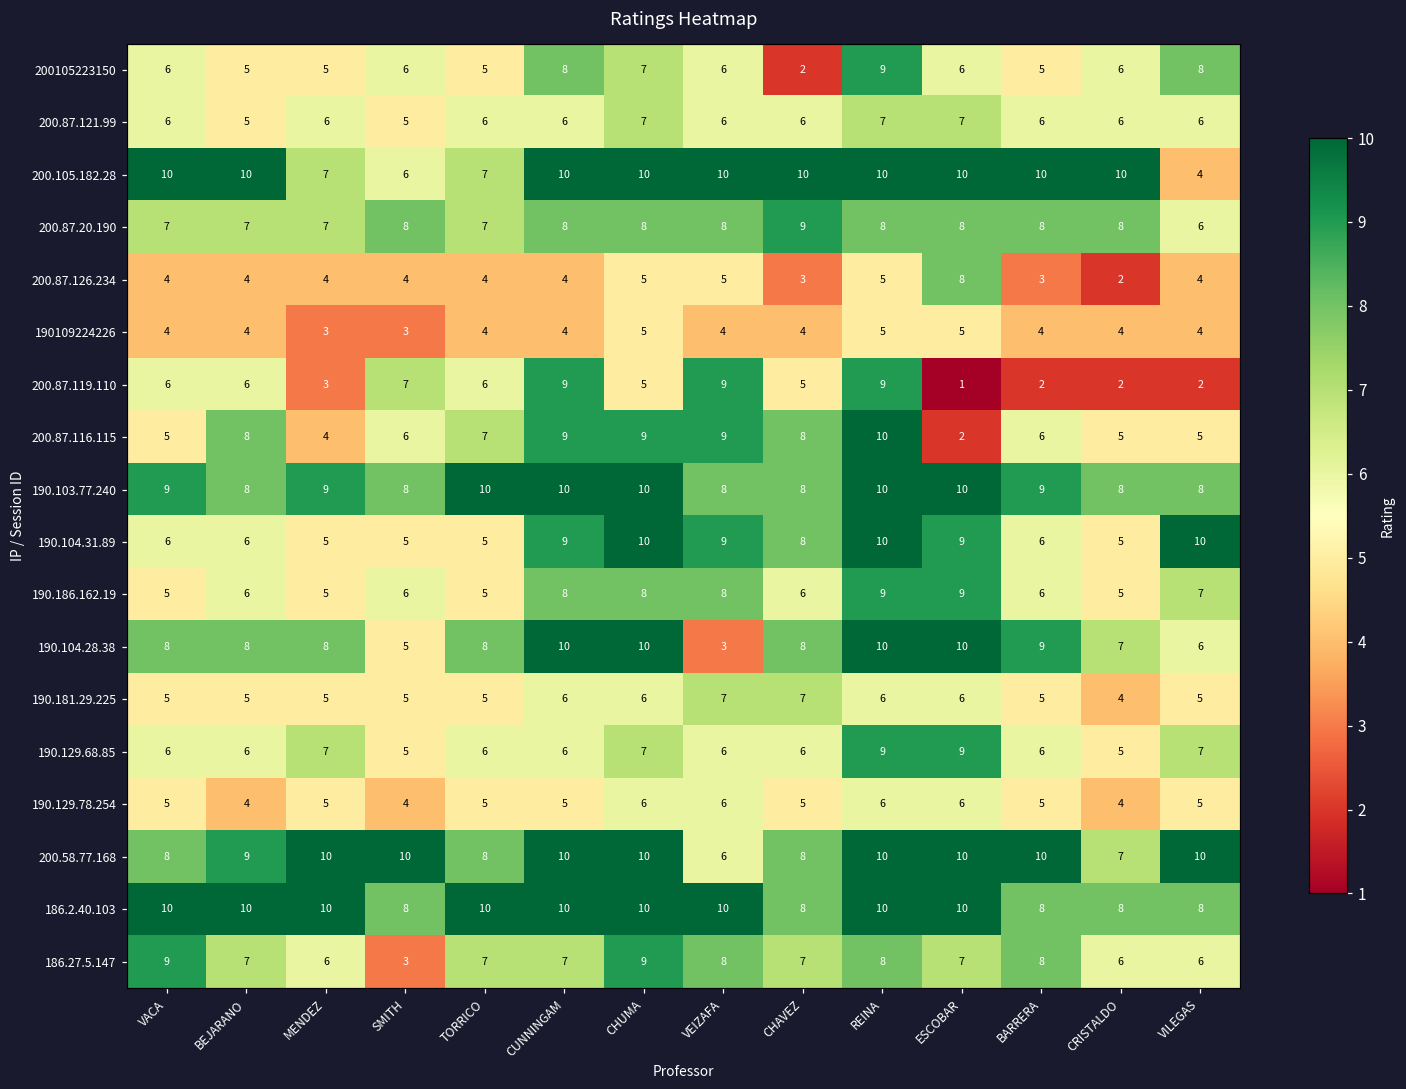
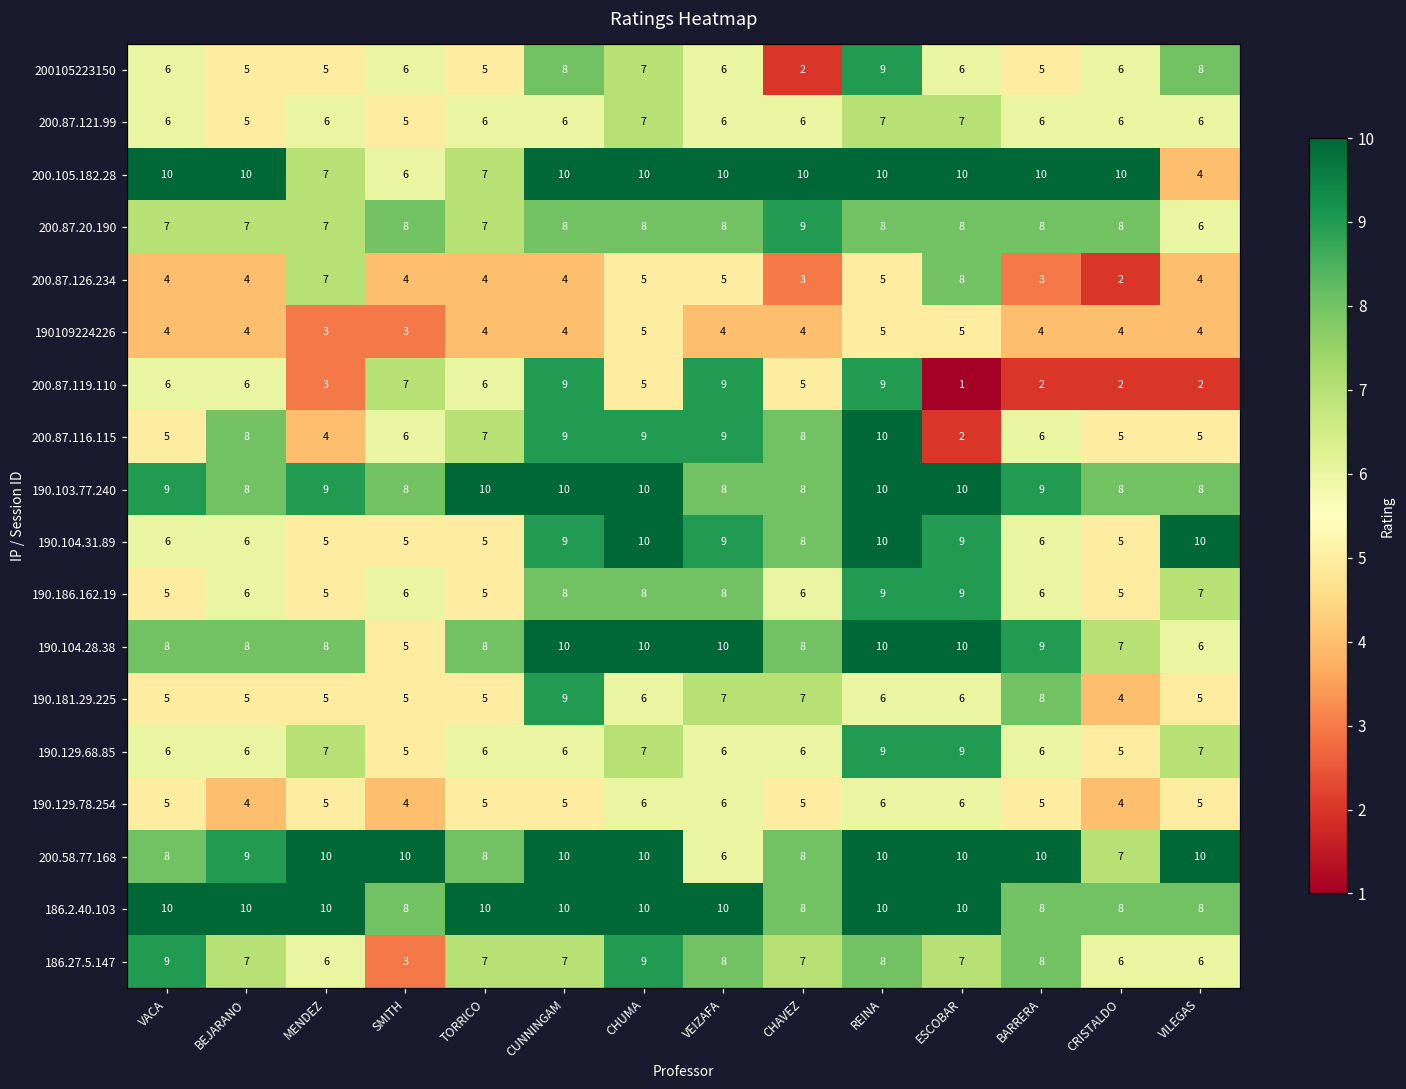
  {
    "200.87.126.234": {
      "VACA": 4,
      "BEJARANO": 4,
-     "MENDEZ": 4,
+     "MENDEZ": 7,
      "SMITH": 4,
      "TORRICO": 4,
      "CUNNINGAM": 4,
      "CHUMA": 5,
      "VEIZAFA": 5,
      "CHAVEZ": 3,
      "REINA": 5,
      "ESCOBAR": 8,
      "BARRERA": 3,
      "CRISTALDO": 2,
      "VILEGAS": 4
    },
    "190.104.28.38": {
      "VACA": 8,
      "BEJARANO": 8,
      "MENDEZ": 8,
      "SMITH": 5,
      "TORRICO": 8,
      "CUNNINGAM": 10,
      "CHUMA": 10,
-     "VEIZAFA": 3,
+     "VEIZAFA": 10,
      "CHAVEZ": 8,
      "REINA": 10,
      "ESCOBAR": 10,
      "BARRERA": 9,
      "CRISTALDO": 7,
      "VILEGAS": 6
    },
    "190.181.29.225": {
      "VACA": 5,
      "BEJARANO": 5,
      "MENDEZ": 5,
      "SMITH": 5,
      "TORRICO": 5,
-     "CUNNINGAM": 6,
+     "CUNNINGAM": 9,
      "CHUMA": 6,
      "VEIZAFA": 7,
      "CHAVEZ": 7,
      "REINA": 6,
      "ESCOBAR": 6,
-     "BARRERA": 5,
+     "BARRERA": 8,
      "CRISTALDO": 4,
      "VILEGAS": 5
    }
  }
